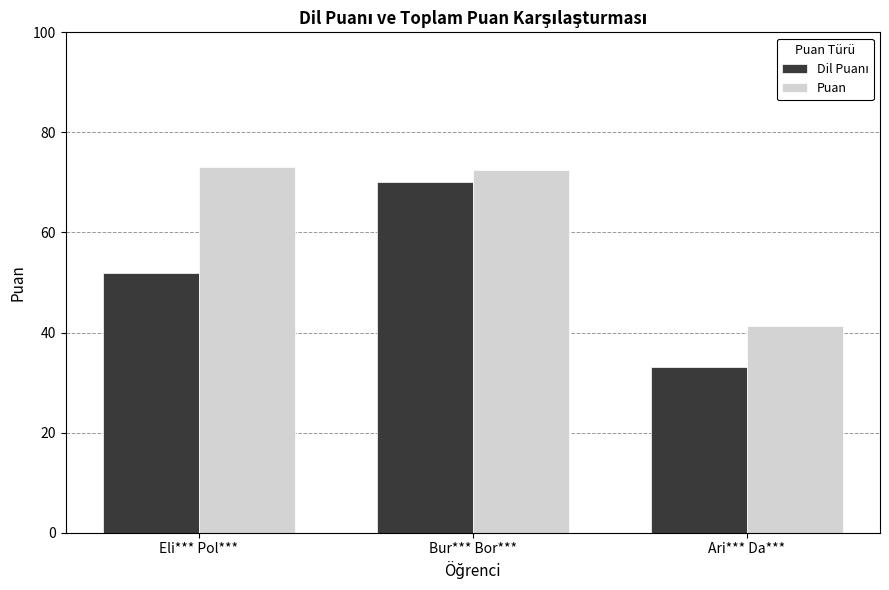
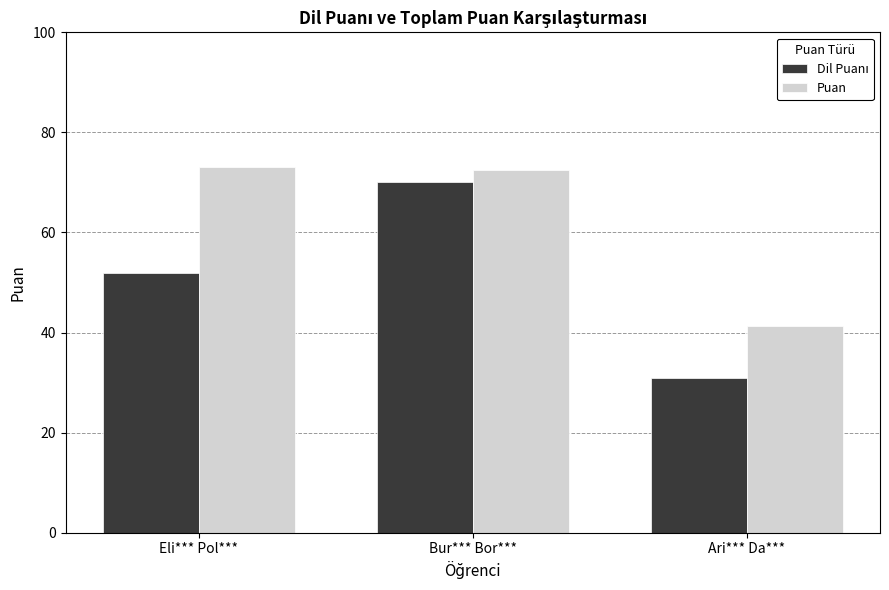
  {
    "Dil Puanı": {
      "Eli*** Pol***": 52,
      "Bur*** Bor***": 70,
-     "Ari*** Da***": 33
+     "Ari*** Da***": 31
    },
    "Puan": {
      "Eli*** Pol***": 73,
      "Bur*** Bor***": 73,
      "Ari*** Da***": 41
    }
  }
